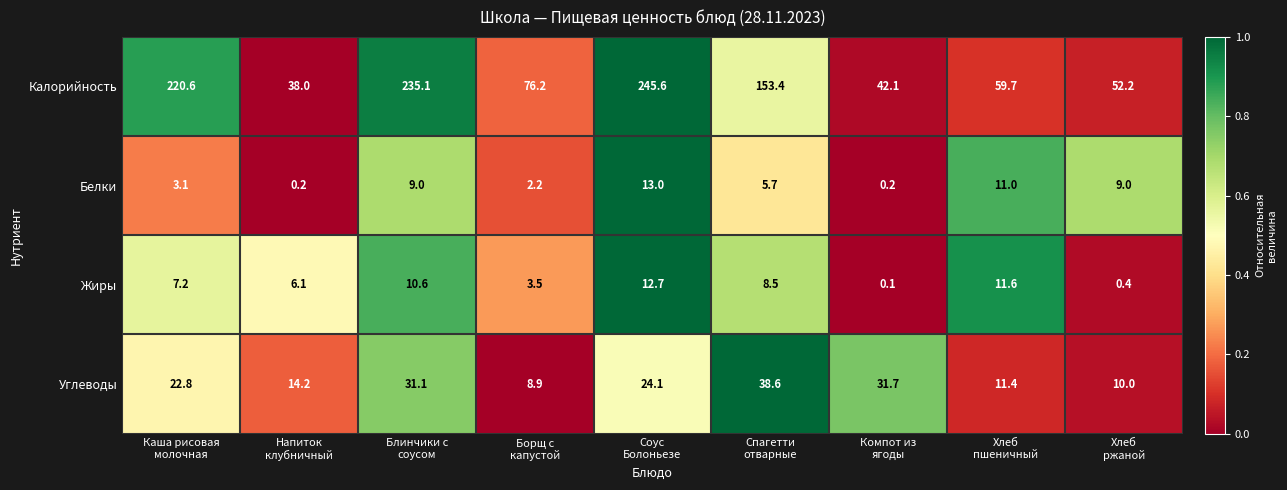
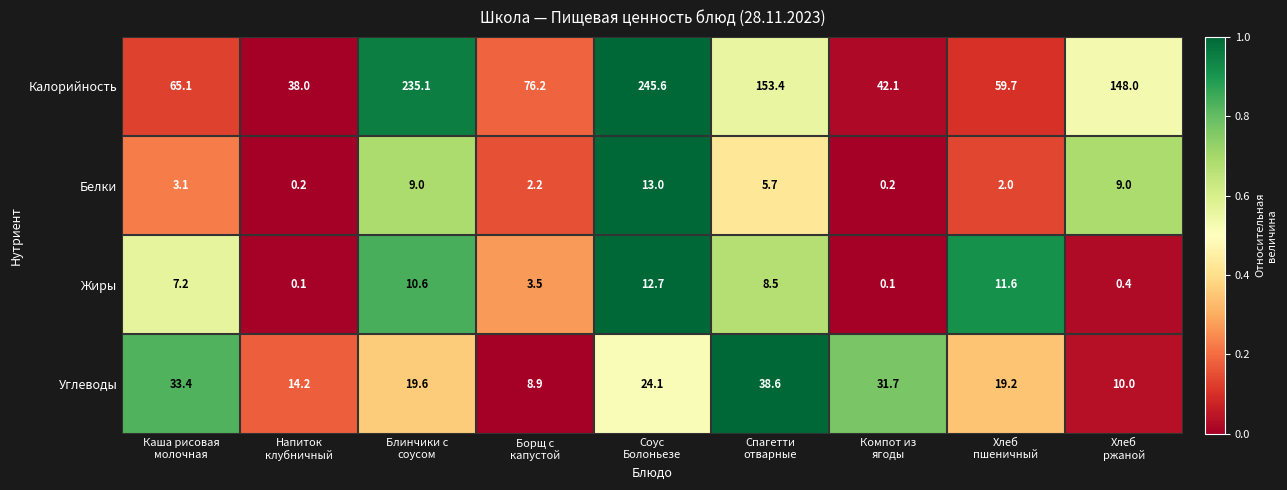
  {
    "Калорийность": {
-     "Каша рисовая молочная": 220.6,
+     "Каша рисовая молочная": 65.1,
      "Напиток клубничный": 38.0,
      "Блинчики с соусом": 235.1,
      "Борщ с капустой": 76.2,
      "Соус Болоньезе": 245.6,
      "Спагетти отварные": 153.4,
      "Компот из ягоды": 42.1,
      "Хлеб пшеничный": 59.7,
-     "Хлеб ржаной": 52.2
+     "Хлеб ржаной": 148.0
    },
    "Белки": {
      "Каша рисовая молочная": 3.1,
      "Напиток клубничный": 0.2,
      "Блинчики с соусом": 9.0,
      "Борщ с капустой": 2.2,
      "Соус Болоньезе": 13.0,
      "Спагетти отварные": 5.7,
      "Компот из ягоды": 0.2,
-     "Хлеб пшеничный": 11.0,
+     "Хлеб пшеничный": 2.0,
      "Хлеб ржаной": 9.0
    },
    "Жиры": {
      "Каша рисовая молочная": 7.2,
-     "Напиток клубничный": 6.1,
+     "Напиток клубничный": 0.1,
      "Блинчики с соусом": 10.6,
      "Борщ с капустой": 3.5,
      "Соус Болоньезе": 12.7,
      "Спагетти отварные": 8.5,
      "Компот из ягоды": 0.1,
      "Хлеб пшеничный": 11.6,
      "Хлеб ржаной": 0.4
    },
    "Углеводы": {
-     "Каша рисовая молочная": 22.8,
+     "Каша рисовая молочная": 33.4,
      "Напиток клубничный": 14.2,
-     "Блинчики с соусом": 31.1,
+     "Блинчики с соусом": 19.6,
      "Борщ с капустой": 8.9,
      "Соус Болоньезе": 24.1,
      "Спагетти отварные": 38.6,
      "Компот из ягоды": 31.7,
-     "Хлеб пшеничный": 11.4,
+     "Хлеб пшеничный": 19.2,
      "Хлеб ржаной": 10.0
    }
  }
